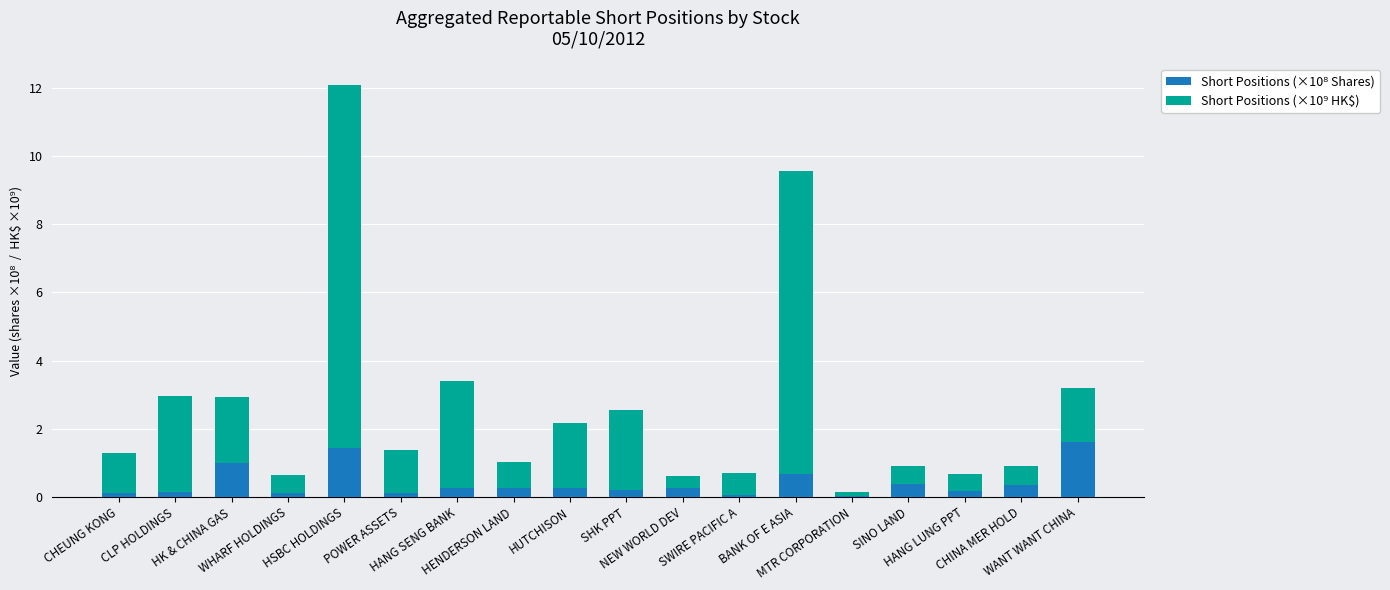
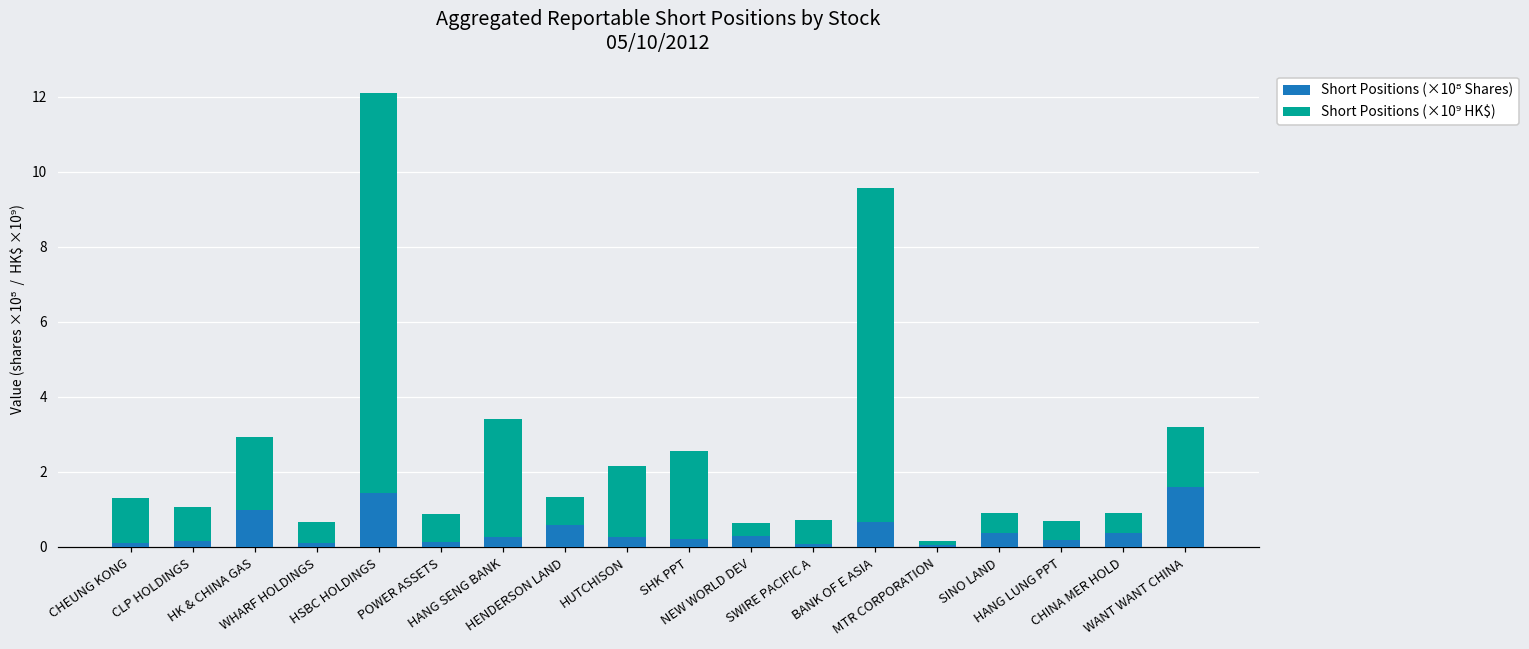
  {
    "Short Positions (×10⁸ Shares)": {
      "CHEUNG KONG": 0.1,
      "CLP HOLDINGS": 0.1,
      "HK & CHINA GAS": 1.0,
      "WHARF HOLDINGS": 0.1,
      "HSBC HOLDINGS": 1.4,
      "POWER ASSETS": 0.1,
      "HANG SENG BANK": 0.3,
-     "HENDERSON LAND": 0.3,
+     "HENDERSON LAND": 0.6,
      "HUTCHISON": 0.3,
      "SHK PPT": 0.2,
      "NEW WORLD DEV": 0.3,
      "BANK OF E ASIA": 0.7,
      "SINO LAND": 0.4,
      "HANG LUNG PPT": 0.2,
      "CHINA MER HOLD": 0.4,
      "WANT WANT CHINA": 1.6
    },
    "Short Positions (×10⁹ HK$)": {
      "CHEUNG KONG": 1.2,
-     "CLP HOLDINGS": 2.8,
+     "CLP HOLDINGS": 0.9,
      "HK & CHINA GAS": 1.9,
      "WHARF HOLDINGS": 0.5,
      "HSBC HOLDINGS": 10.7,
-     "POWER ASSETS": 1.3,
+     "POWER ASSETS": 0.7,
      "HANG SENG BANK": 3.1,
      "HENDERSON LAND": 0.8,
      "HUTCHISON": 1.9,
      "SHK PPT": 2.4,
      "NEW WORLD DEV": 0.4,
      "SWIRE PACIFIC A": 0.6,
      "BANK OF E ASIA": 8.9,
      "MTR CORPORATION": 0.1,
      "SINO LAND": 0.5,
      "HANG LUNG PPT": 0.5,
      "CHINA MER HOLD": 0.5,
      "WANT WANT CHINA": 1.6
    }
  }
